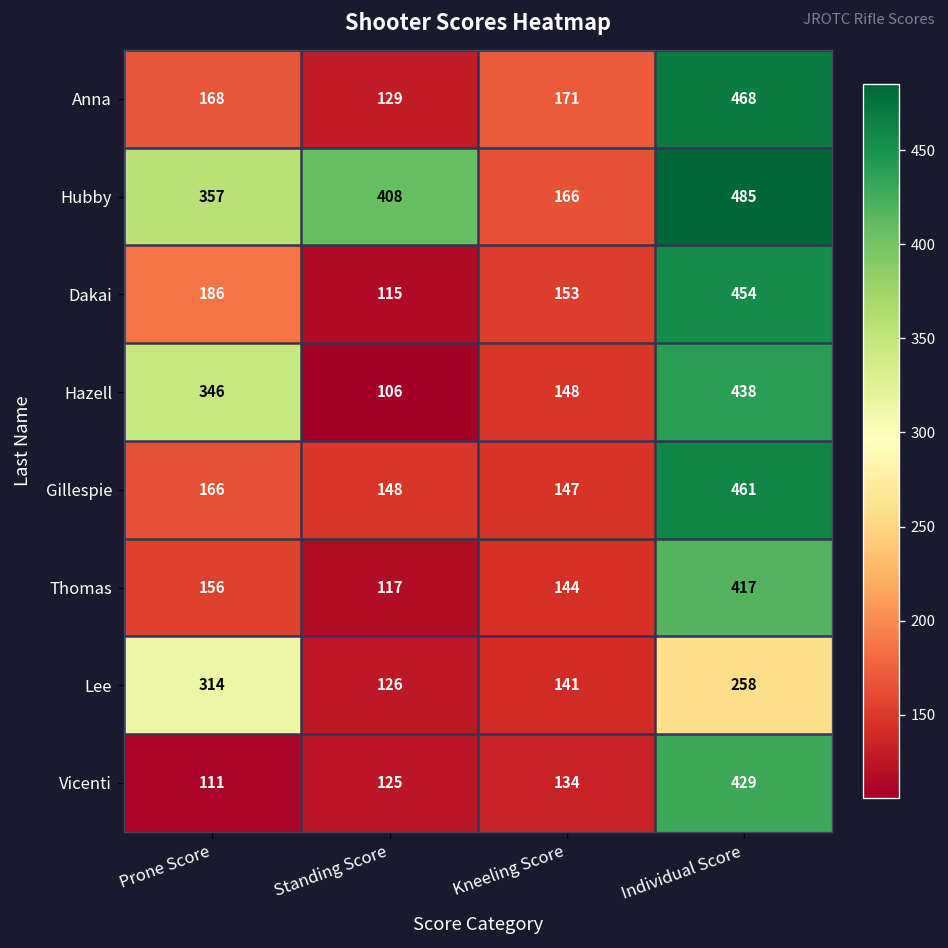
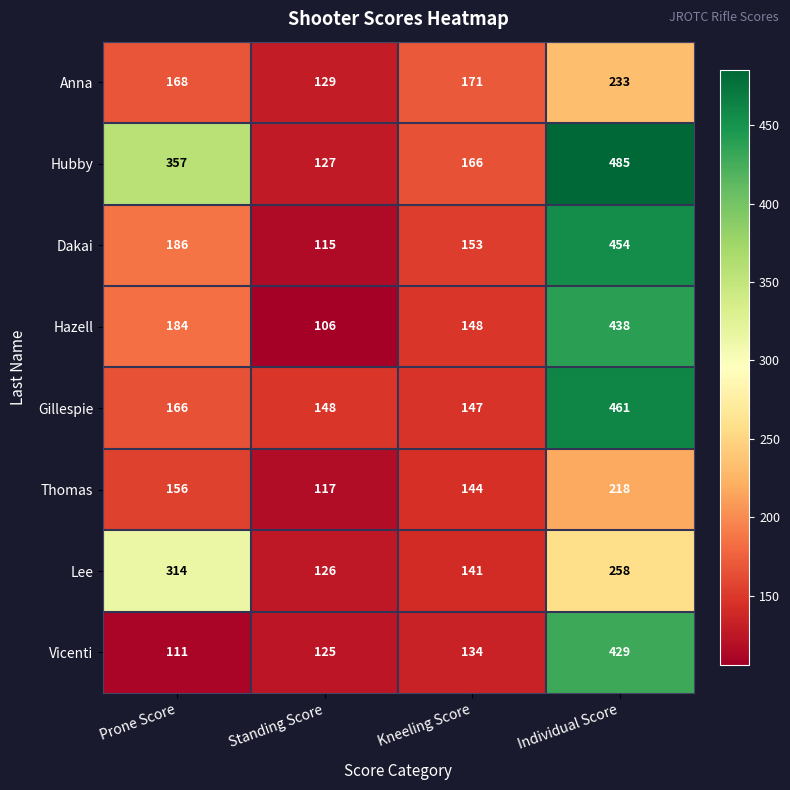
  {
    "Anna": {
      "Prone Score": 168,
      "Standing Score": 129,
      "Kneeling Score": 171,
-     "Individual Score": 468
+     "Individual Score": 233
    },
    "Hubby": {
      "Prone Score": 357,
-     "Standing Score": 408,
+     "Standing Score": 127,
      "Kneeling Score": 166,
      "Individual Score": 485
    },
    "Dakai": {
      "Prone Score": 186,
      "Standing Score": 115,
      "Kneeling Score": 153,
      "Individual Score": 454
    },
    "Hazell": {
-     "Prone Score": 346,
+     "Prone Score": 184,
      "Standing Score": 106,
      "Kneeling Score": 148,
      "Individual Score": 438
    },
    "Gillespie": {
      "Prone Score": 166,
      "Standing Score": 148,
      "Kneeling Score": 147,
      "Individual Score": 461
    },
    "Thomas": {
      "Prone Score": 156,
      "Standing Score": 117,
      "Kneeling Score": 144,
-     "Individual Score": 417
+     "Individual Score": 218
    },
    "Lee": {
      "Prone Score": 314,
      "Standing Score": 126,
      "Kneeling Score": 141,
      "Individual Score": 258
    },
    "Vicenti": {
      "Prone Score": 111,
      "Standing Score": 125,
      "Kneeling Score": 134,
      "Individual Score": 429
    }
  }
